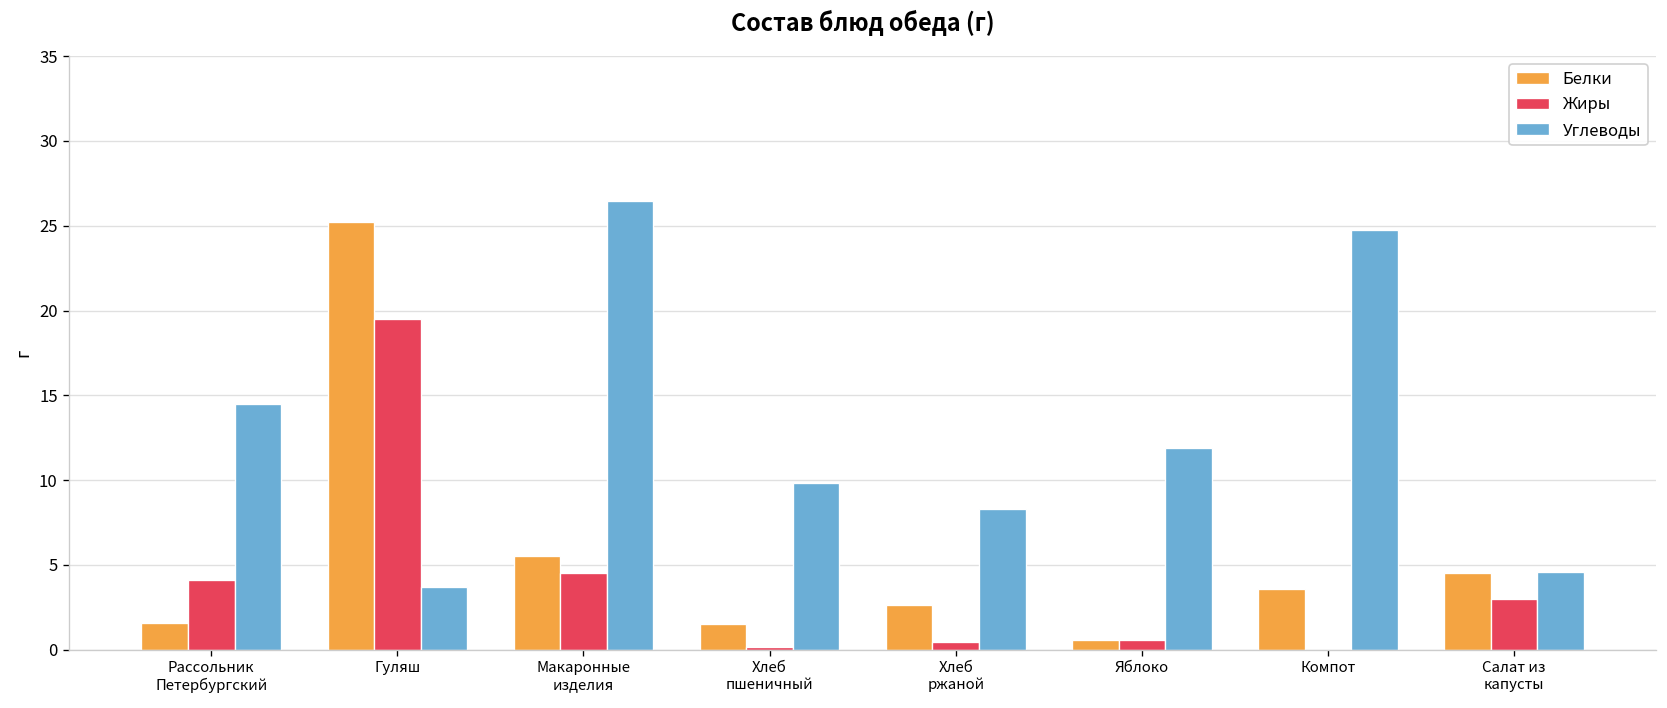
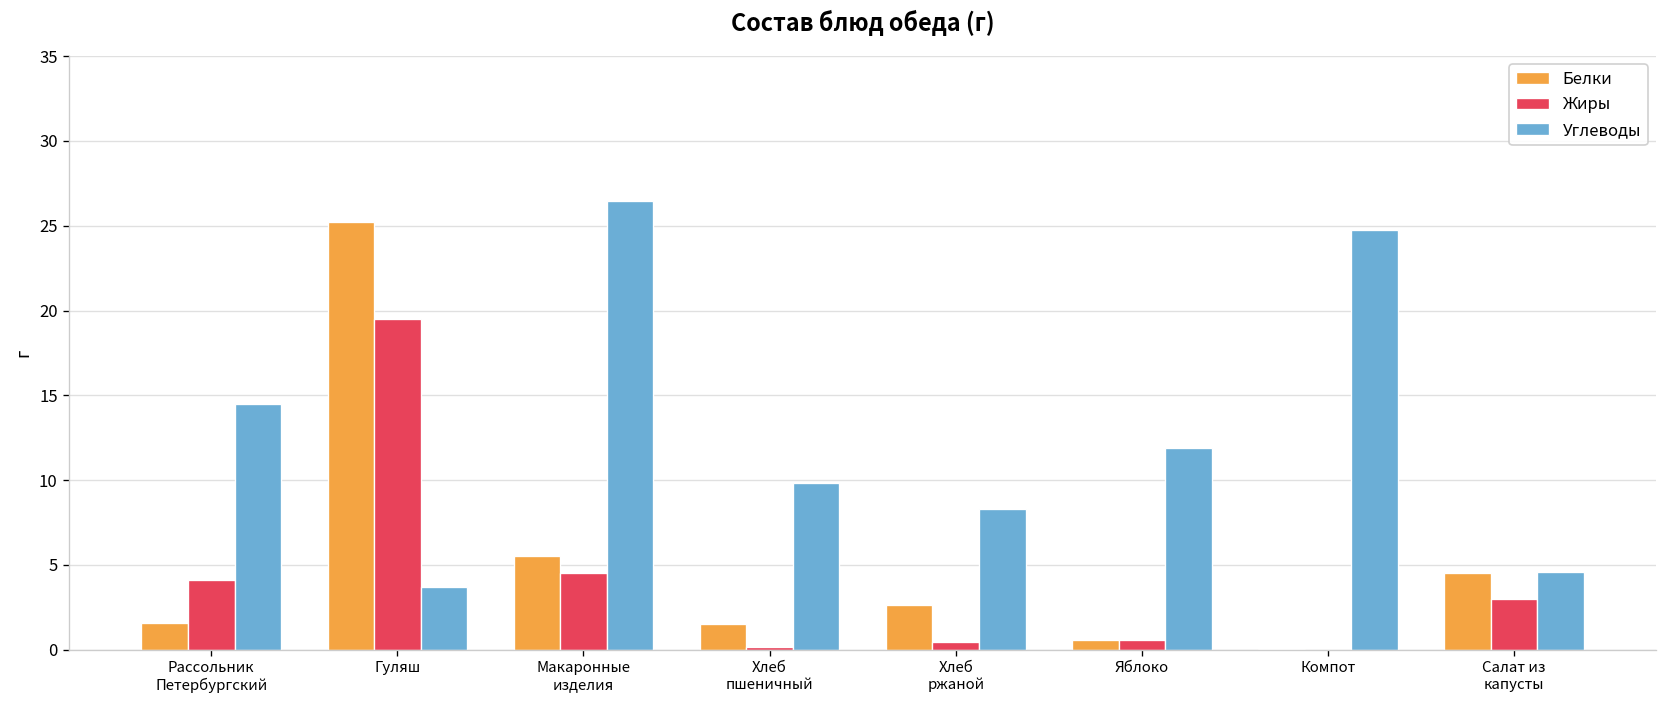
  {
    "Белки": {
      "Рассольник Петербургский": 1.6,
      "Гуляш": 25.2,
      "Макаронные изделия": 5.5,
      "Хлеб пшеничный": 1.5,
      "Хлеб ржаной": 2.6,
      "Яблоко": 0.6,
-     "Компот": 3.6,
+     "Компот": 0.0,
      "Салат из капусты": 4.5
    },
    "Жиры": {
      "Рассольник Петербургский": 4.1,
      "Гуляш": 19.5,
      "Макаронные изделия": 4.5,
      "Хлеб ржаной": 0.5,
      "Яблоко": 0.6,
      "Компот": 0.0,
      "Салат из капусты": 3.0
    },
    "Углеводы": {
      "Рассольник Петербургский": 14.5,
      "Гуляш": 3.7,
      "Макаронные изделия": 26.5,
      "Хлеб пшеничный": 9.8,
      "Хлеб ржаной": 8.3,
      "Яблоко": 11.9,
      "Компот": 24.8,
      "Салат из капусты": 4.6
    }
  }
